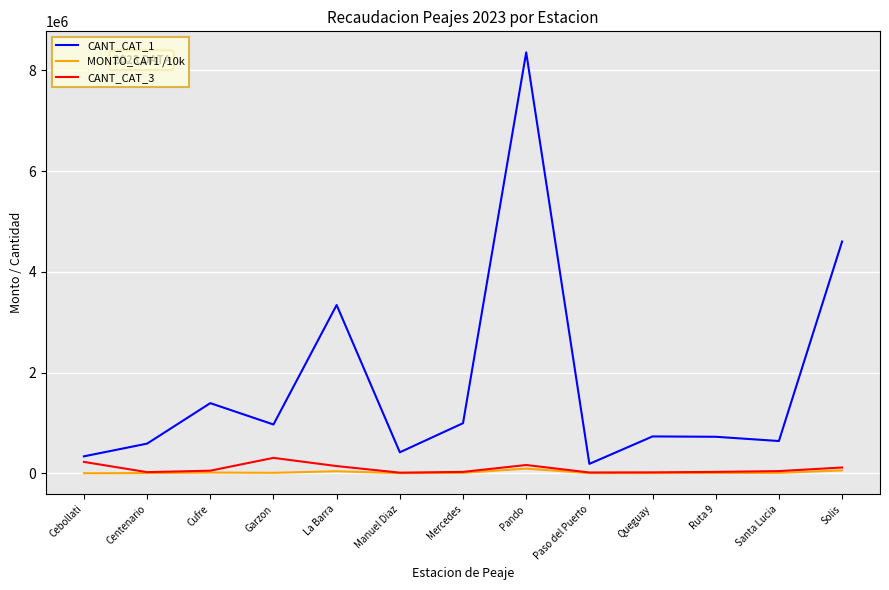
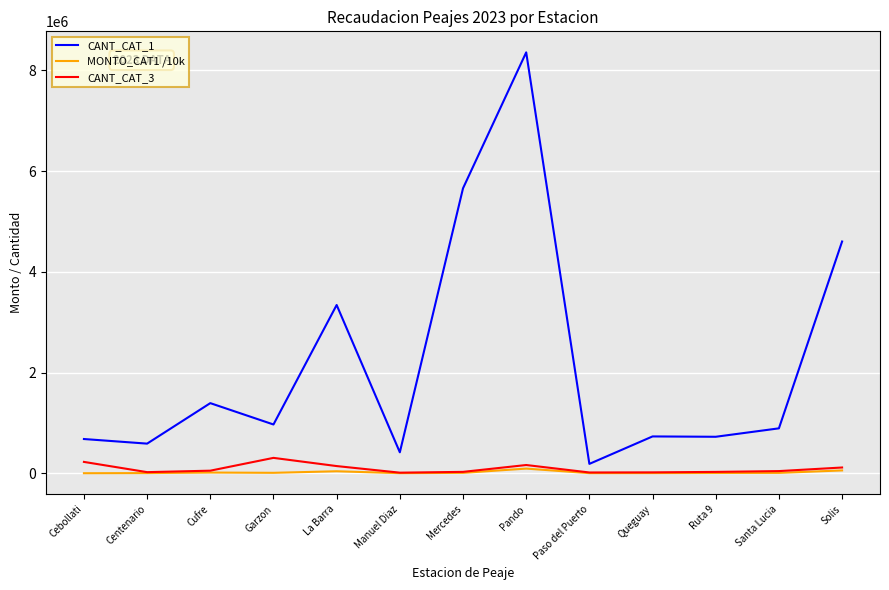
  {
    "CANT_CAT_1": {
-     "Cebollati": 300000,
+     "Cebollati": 700000,
      "Centenario": 600000,
      "Cufre": 1400000,
      "Garzon": 1000000,
      "La Barra": 3300000,
      "Manuel Diaz": 400000,
-     "Mercedes": 1000000,
+     "Mercedes": 5700000,
      "Pando": 8400000,
      "Paso del Puerto": 200000,
      "Queguay": 700000,
      "Ruta 9": 700000,
-     "Santa Lucia": 600000,
+     "Santa Lucia": 900000,
      "Solis": 4600000
    },
    "MONTO_CAT1 /10k": {
      "Cebollati": 0,
      "Garzon": 0,
      "La Barra": 0,
      "Pando": 100000,
      "Solis": 100000
    },
    "CANT_CAT_3": {
      "Cebollati": 200000,
      "Garzon": 300000,
      "La Barra": 100000,
      "Pando": 200000,
      "Solis": 100000
    }
  }
